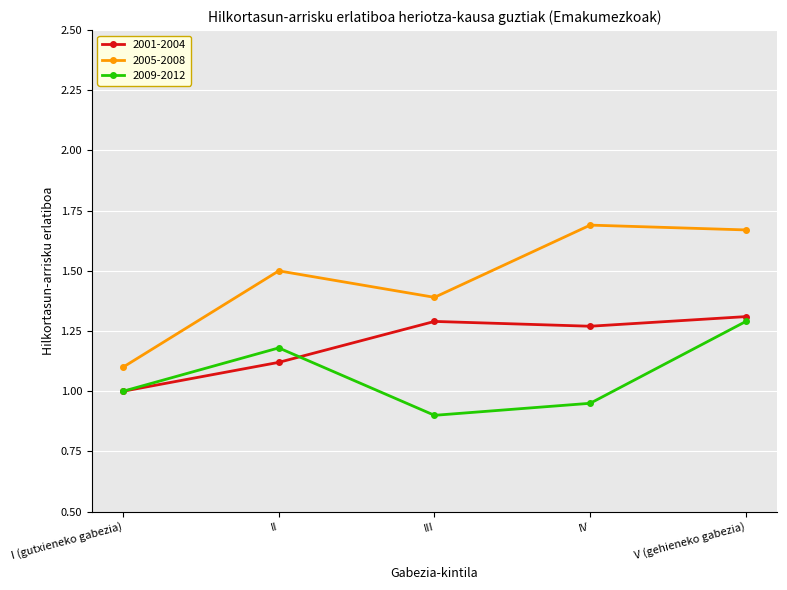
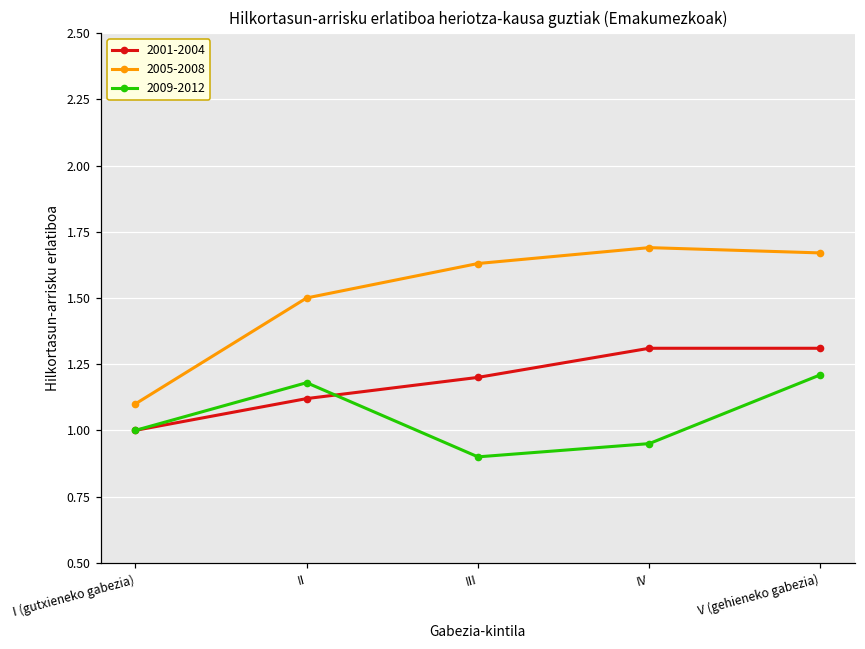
  {
    "2001-2004": {
      "II": 1.12,
-     "III": 1.29,
-     "IV": 1.27,
+     "III": 1.20,
+     "IV": 1.31,
      "V (gehieneko gabezia)": 1.31
    },
    "2005-2008": {
      "I (gutxieneko gabezia)": 1.10,
      "II": 1.50,
-     "III": 1.39,
+     "III": 1.63,
      "IV": 1.69,
      "V (gehieneko gabezia)": 1.67
    },
    "2009-2012": {
      "II": 1.18,
      "III": 0.90,
      "IV": 0.95,
-     "V (gehieneko gabezia)": 1.29
+     "V (gehieneko gabezia)": 1.21
    }
  }
